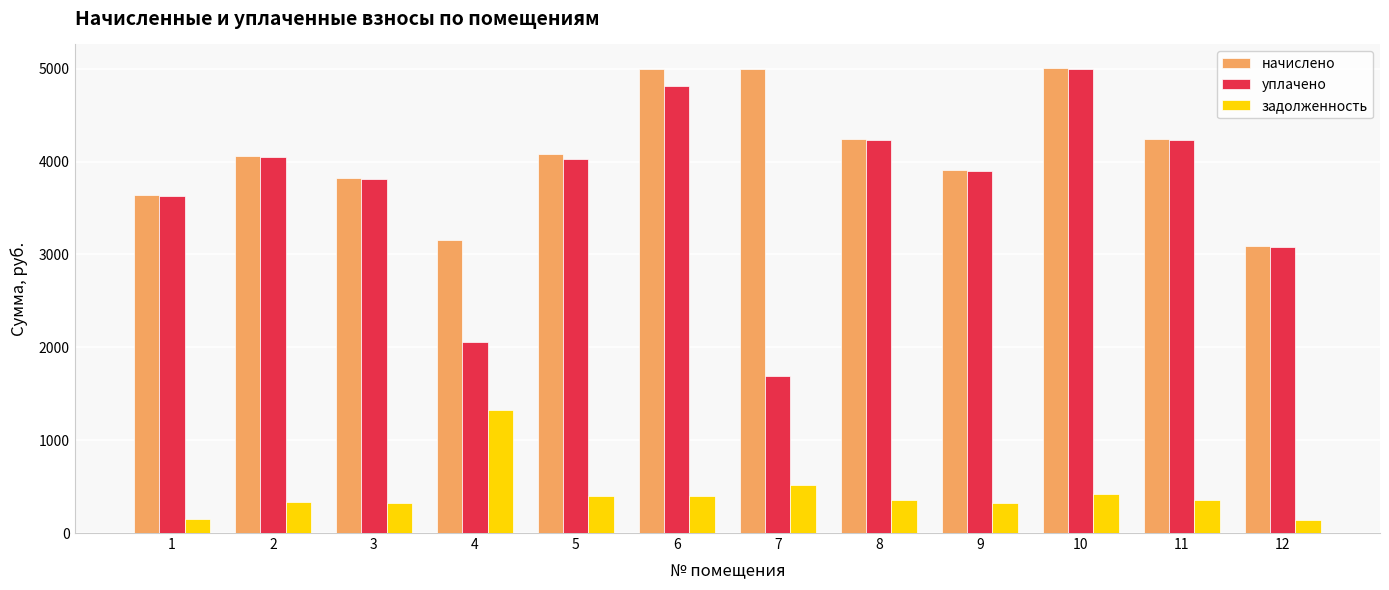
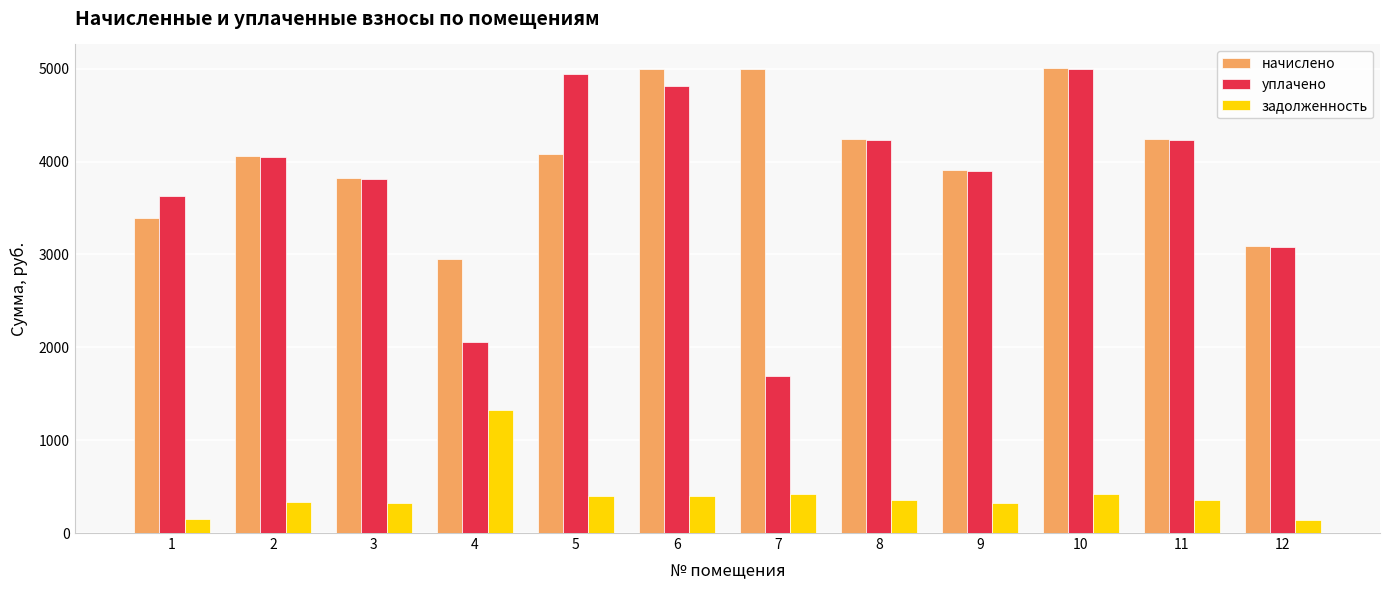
  {
    "начислено": {
-     "1": 3600,
+     "1": 3400,
      "2": 4100,
      "3": 3800,
-     "4": 3200,
+     "4": 3000,
      "5": 4100,
      "6": 5000,
      "7": 5000,
      "8": 4200,
      "9": 3900,
      "10": 5000,
      "11": 4200,
      "12": 3100
    },
    "уплачено": {
      "1": 3600,
      "2": 4000,
      "3": 3800,
      "4": 2100,
-     "5": 4000,
+     "5": 4900,
      "6": 4800,
      "7": 1700,
      "8": 4200,
      "9": 3900,
      "10": 5000,
      "11": 4200,
      "12": 3100
    },
    "задолженность": {
      "1": 200,
      "2": 300,
      "3": 300,
      "4": 1300,
      "5": 400,
      "6": 400,
-     "7": 500,
+     "7": 400,
      "8": 400,
      "9": 300,
      "10": 400,
      "11": 400,
      "12": 100
    }
  }
